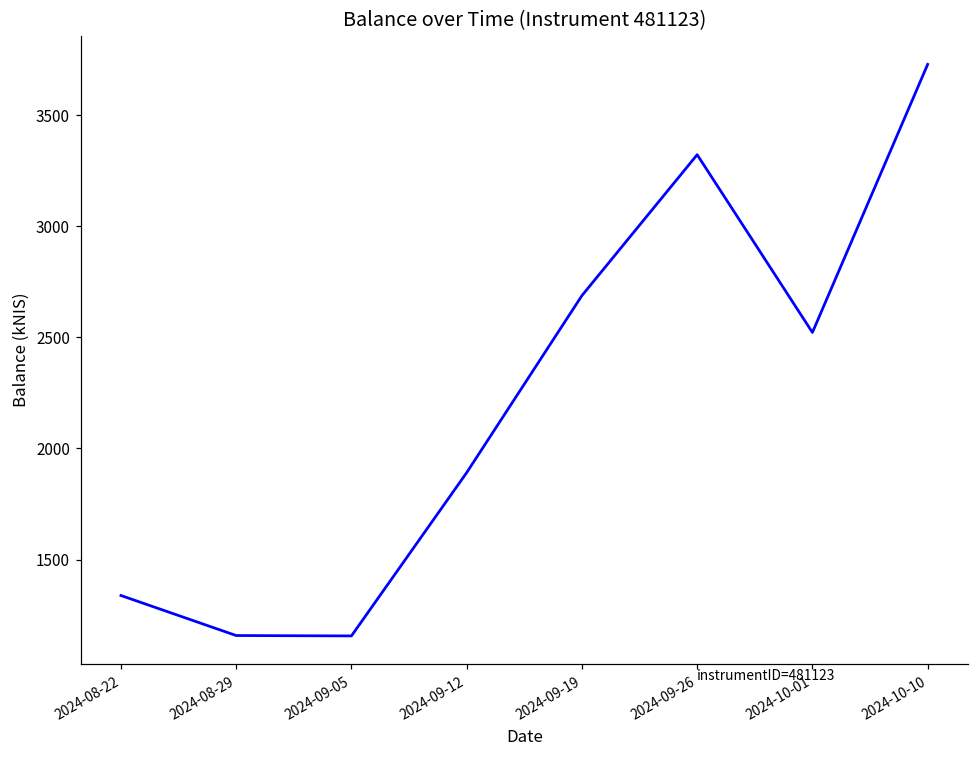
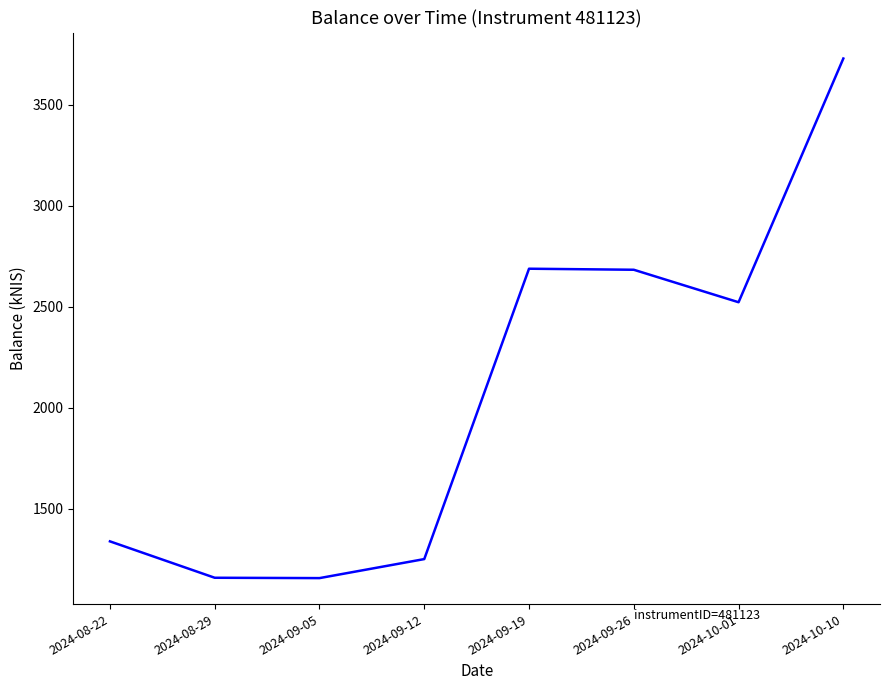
  {
    "2024-08-22": 1340,
    "2024-08-29": 1160,
    "2024-09-05": 1160,
-   "2024-09-12": 1890,
+   "2024-09-12": 1250,
    "2024-09-19": 2690,
-   "2024-09-26": 3320,
+   "2024-09-26": 2680,
    "2024-10-01": 2520,
    "2024-10-10": 3730
  }
